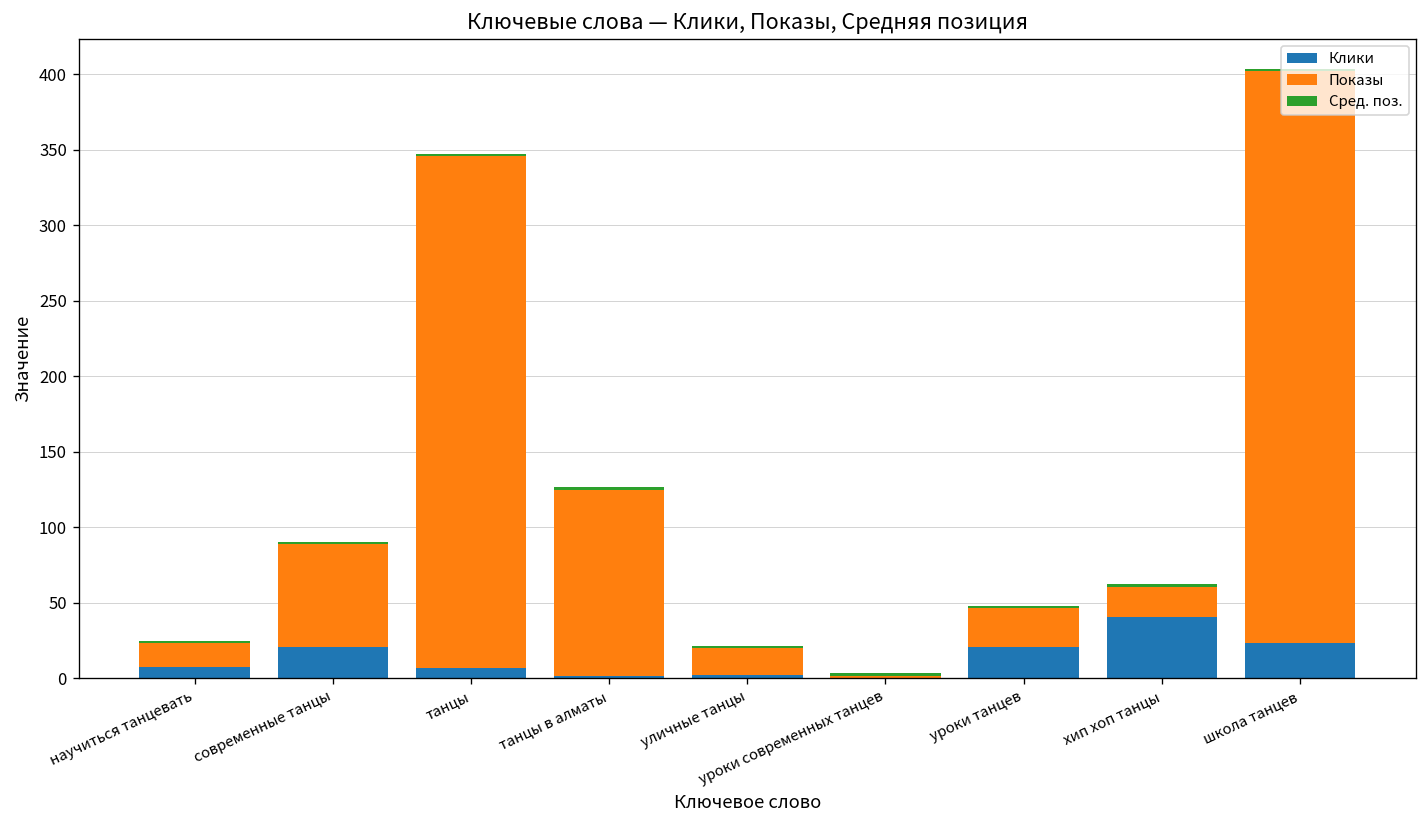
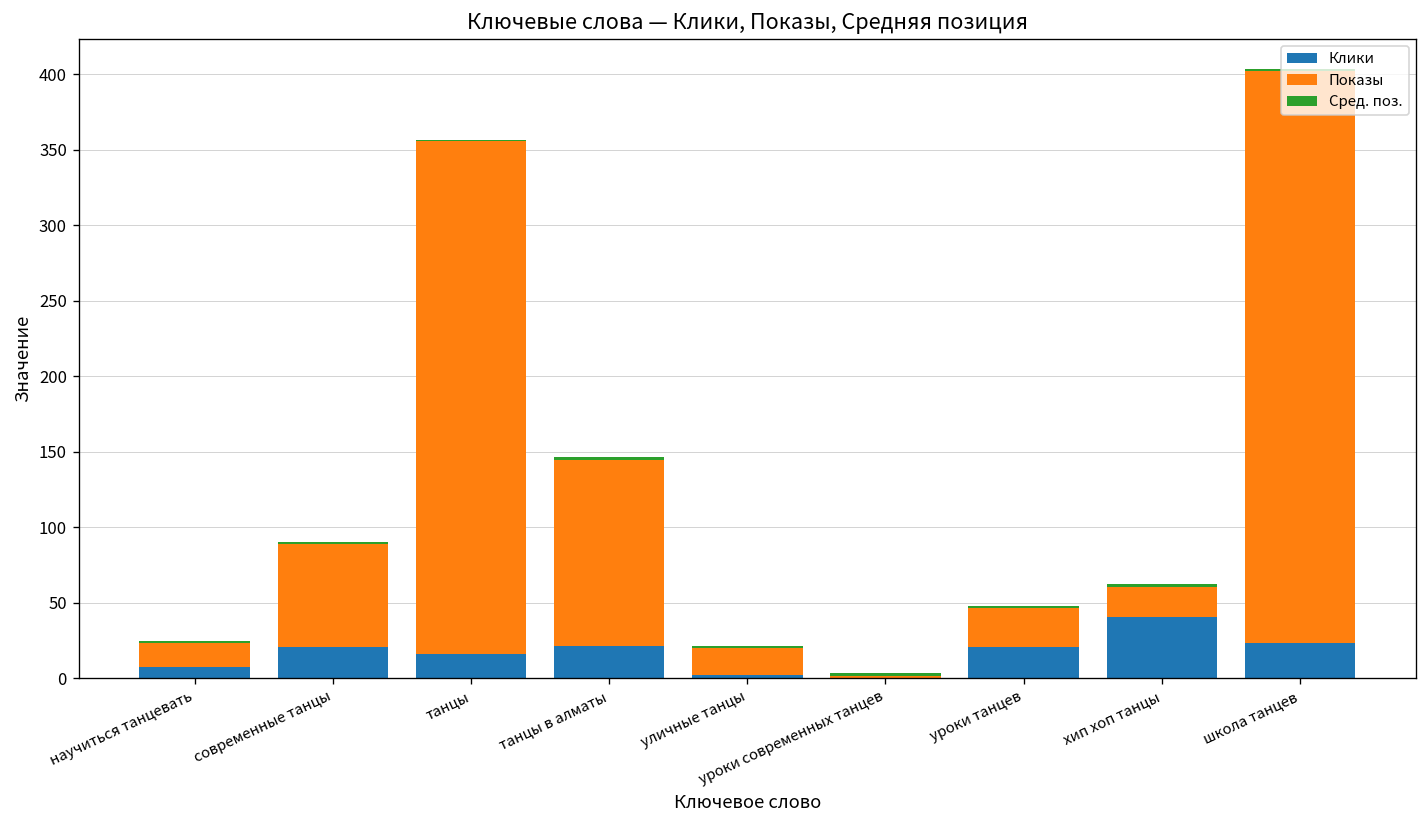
  {
    "Клики": {
      "научиться танцевать": 7,
      "современные танцы": 21,
-     "танцы": 7,
-     "танцы в алматы": 1,
+     "танцы": 16,
+     "танцы в алматы": 21,
      "уличные танцы": 2,
      "уроки современных танцев": 0,
      "уроки танцев": 20,
      "хип хоп танцы": 40,
      "школа танцев": 23
    },
    "Показы": {
      "научиться танцевать": 16,
      "современные танцы": 68,
      "танцы": 339,
      "танцы в алматы": 123,
      "уличные танцы": 18,
      "уроки танцев": 26,
      "хип хоп танцы": 20
    }
  }
